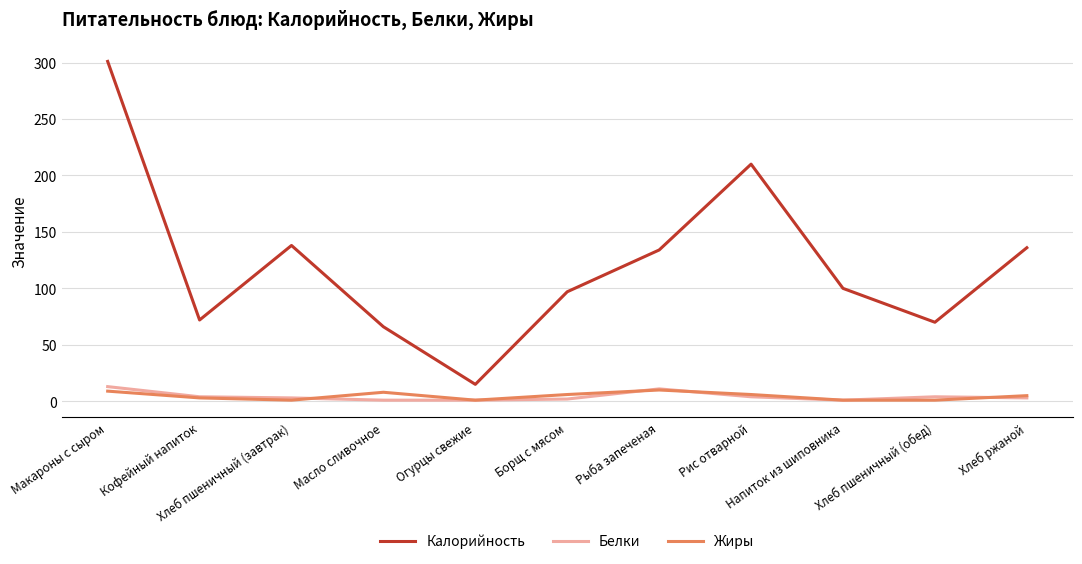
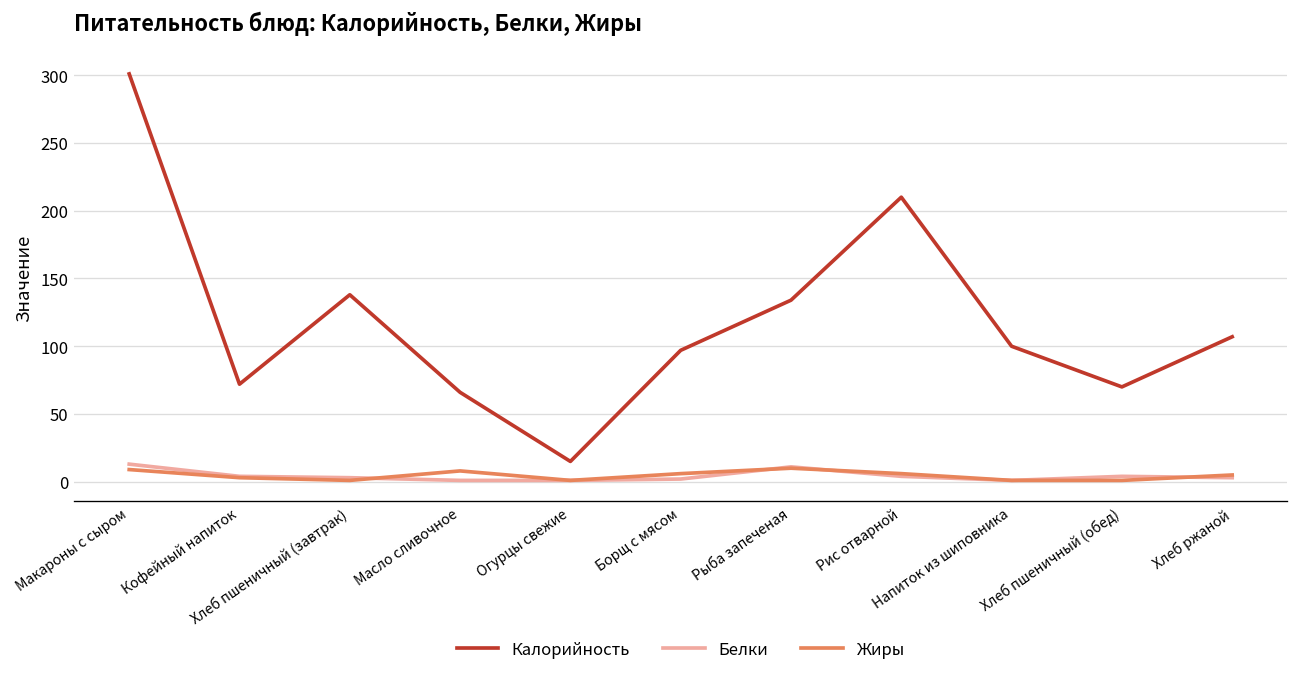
  {
    "Калорийность": {
      "Макароны с сыром": 301,
      "Кофейный напиток": 72,
      "Хлеб пшеничный (завтрак)": 138,
      "Масло сливочное": 66,
      "Огурцы свежие": 15,
      "Борщ с мясом": 97,
      "Рыба запеченая": 134,
      "Рис отварной": 210,
      "Напиток из шиповника": 100,
      "Хлеб пшеничный (обед)": 70,
-     "Хлеб ржаной": 136
+     "Хлеб ржаной": 107
    },
    "Белки": {
      "Макароны с сыром": 13,
      "Масло сливочное": 1,
      "Борщ с мясом": 2,
      "Хлеб пшеничный (обед)": 4
    },
    "Жиры": {
      "Макароны с сыром": 9,
      "Масло сливочное": 8,
      "Борщ с мясом": 6,
      "Хлеб пшеничный (обед)": 1
    }
  }
